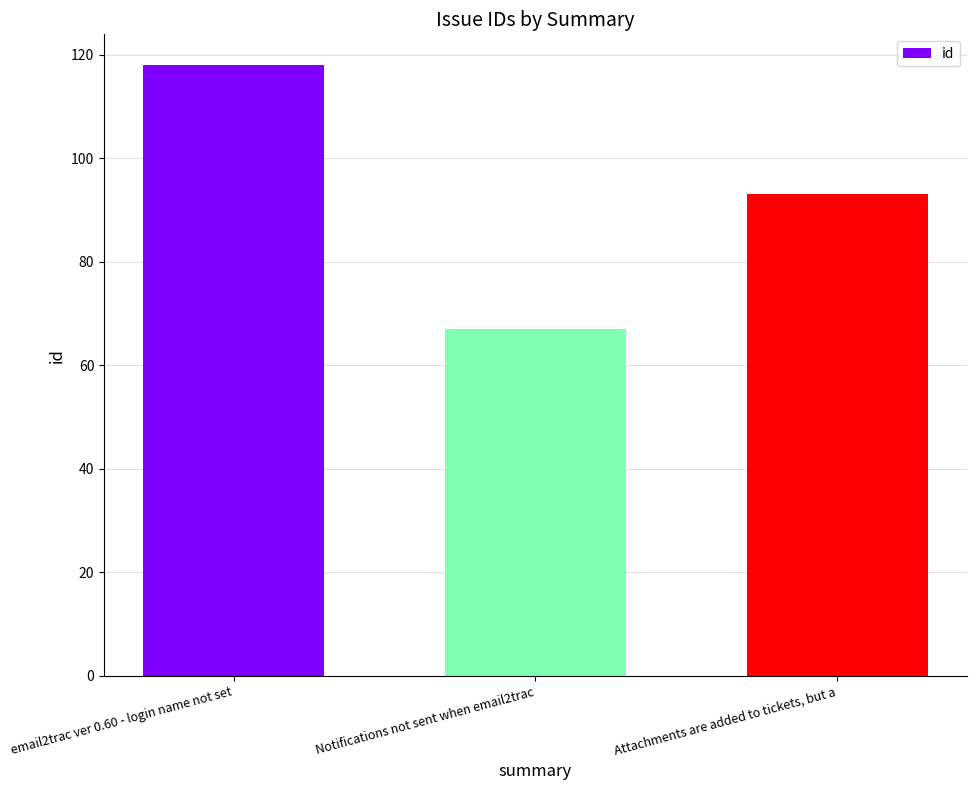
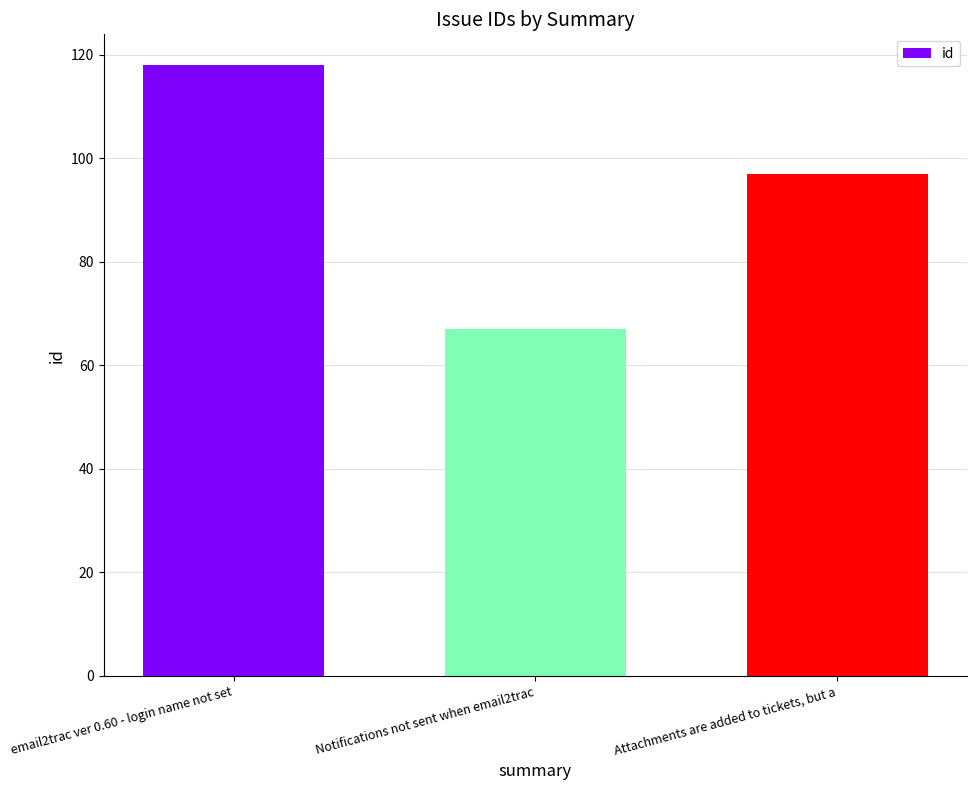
  {
    "email2trac ver 0.60 - login name not set": 118,
    "Notifications not sent when email2trac": 67,
-   "Attachments are added to tickets, but a": 93
+   "Attachments are added to tickets, but a": 97
  }
